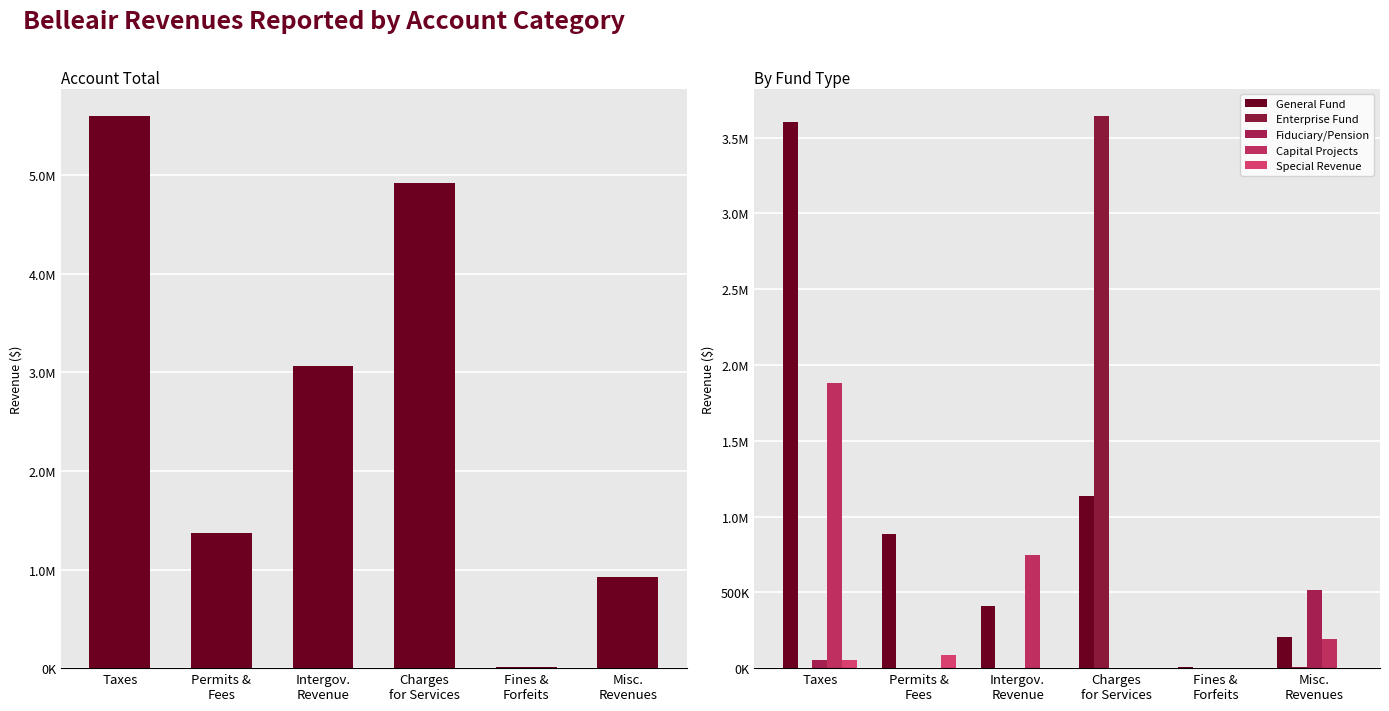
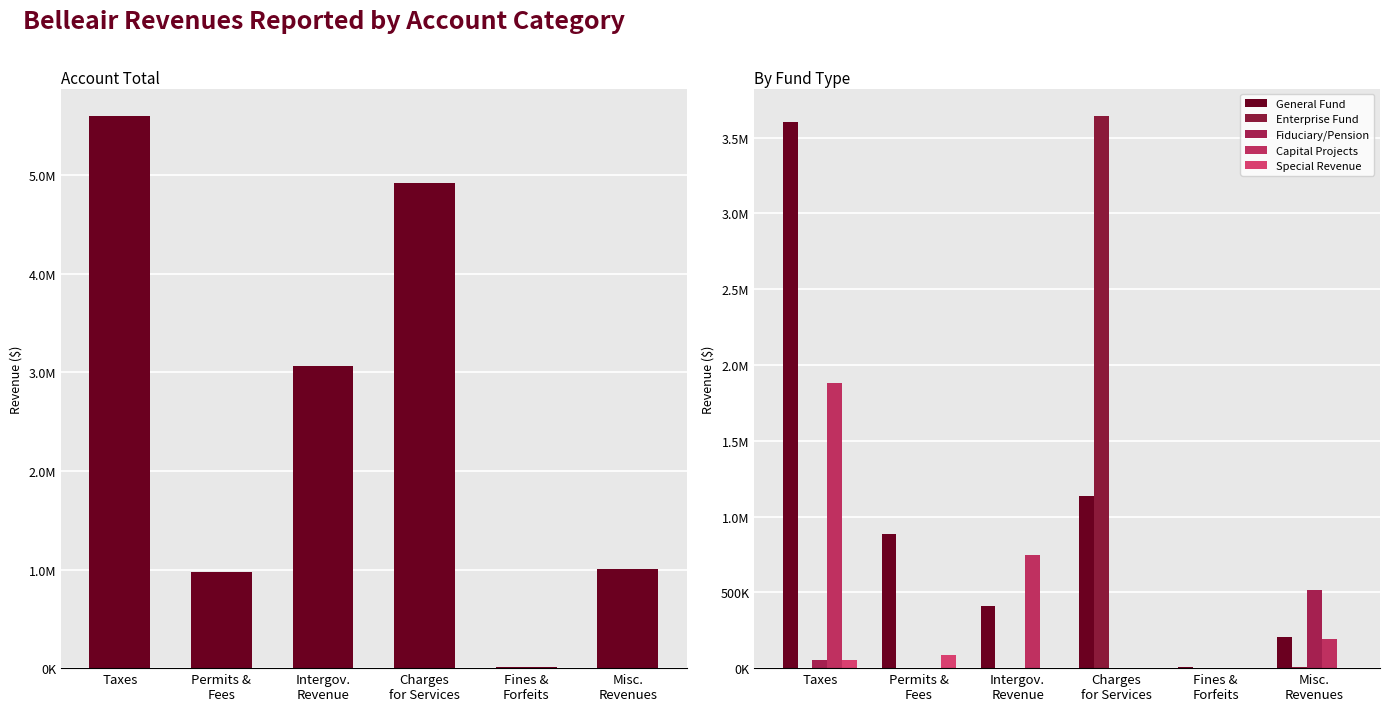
  {
    "Account Total": {
      "Taxes": 5600000,
-     "Permits & Fees": 1400000,
+     "Permits & Fees": 1000000,
      "Intergov. Revenue": 3100000,
      "Charges for Services": 4900000,
-     "Misc. Revenues": 900000
+     "Misc. Revenues": 1000000
    }
  }
